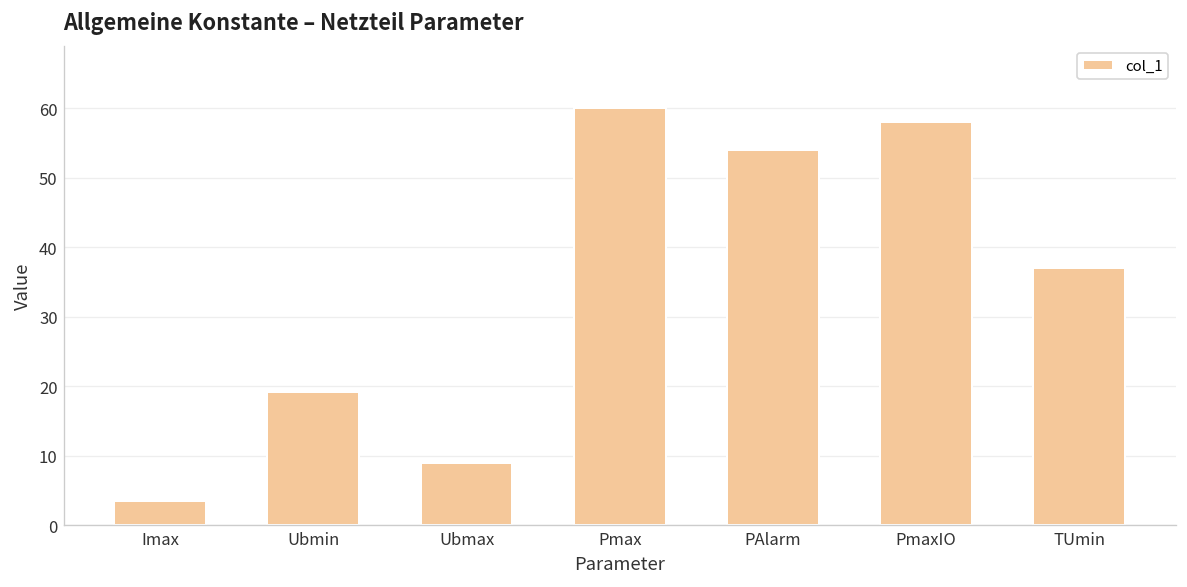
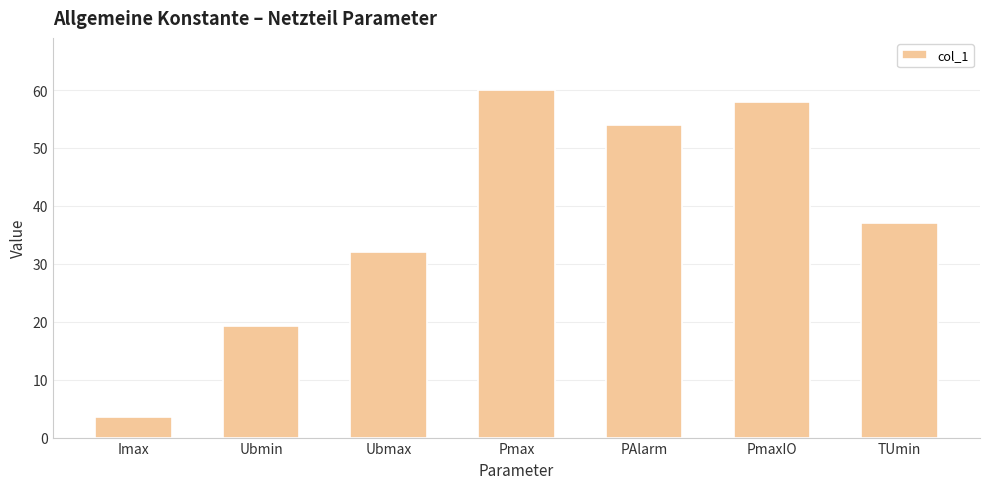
  {
    "Imax": 4,
    "Ubmin": 19,
-   "Ubmax": 9,
+   "Ubmax": 32,
    "Pmax": 60,
    "PAlarm": 54,
    "PmaxIO": 58,
    "TUmin": 37
  }
